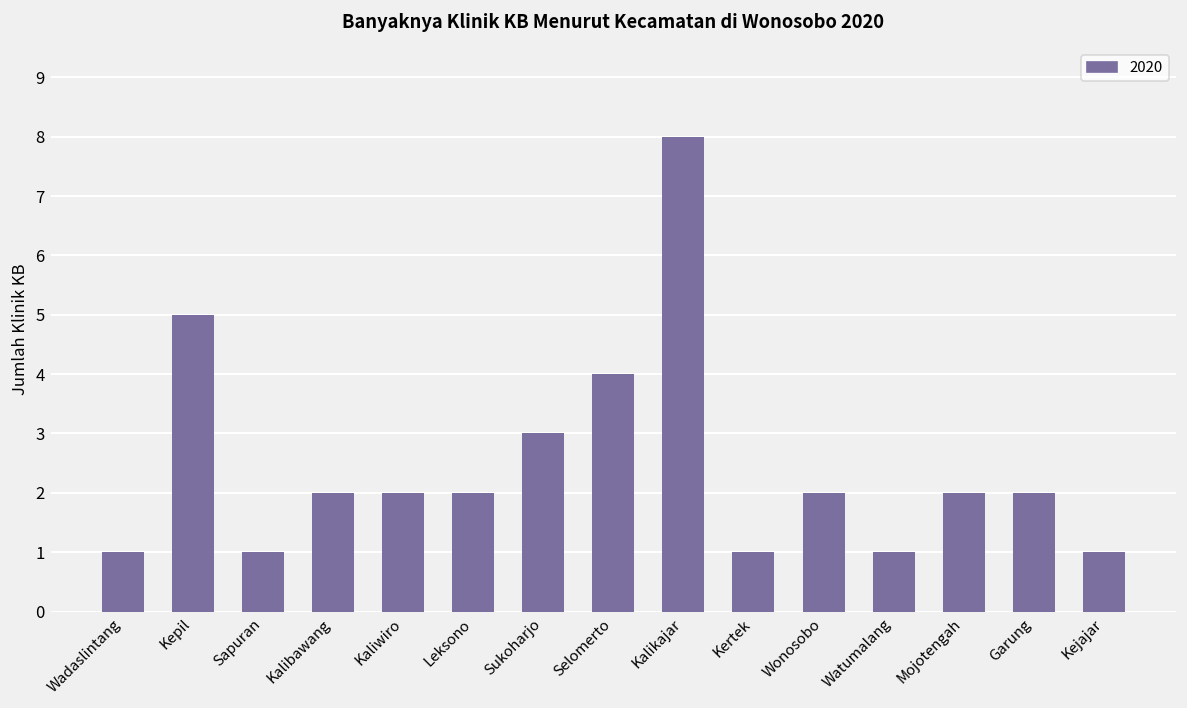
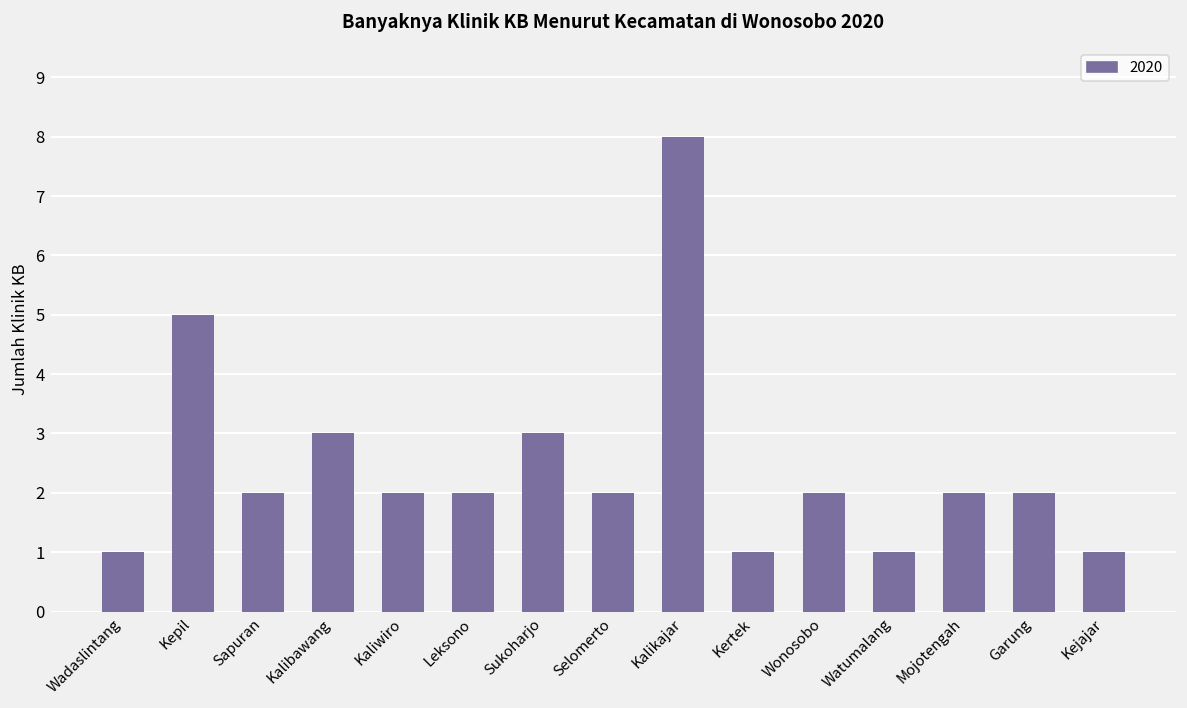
  {
    "Wadaslintang": 1,
    "Kepil": 5,
-   "Sapuran": 1,
-   "Kalibawang": 2,
+   "Sapuran": 2,
+   "Kalibawang": 3,
    "Kaliwiro": 2,
    "Leksono": 2,
    "Sukoharjo": 3,
-   "Selomerto": 4,
+   "Selomerto": 2,
    "Kalikajar": 8,
    "Kertek": 1,
    "Wonosobo": 2,
    "Watumalang": 1,
    "Mojotengah": 2,
    "Garung": 2,
    "Kejajar": 1
  }
